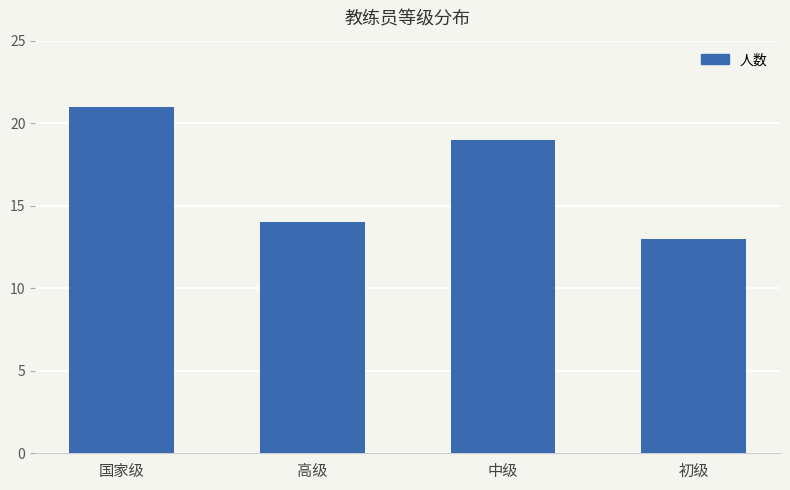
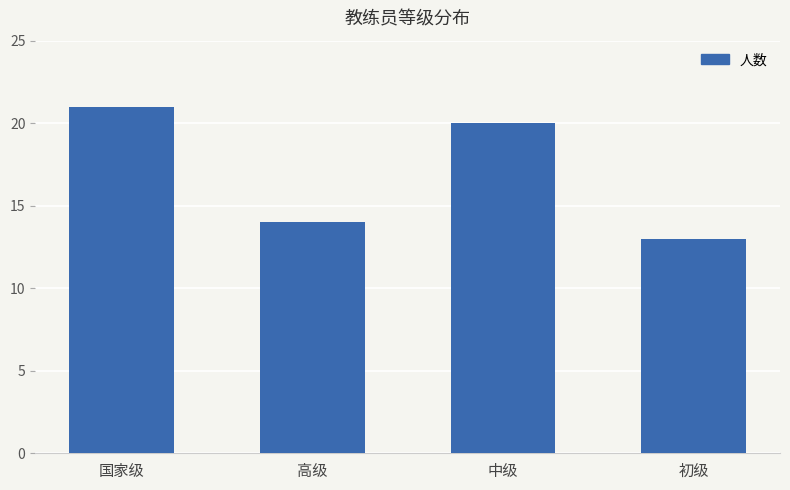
  {
    "国家级": 21,
    "高级": 14,
-   "中级": 19,
+   "中级": 20,
    "初级": 13
  }
